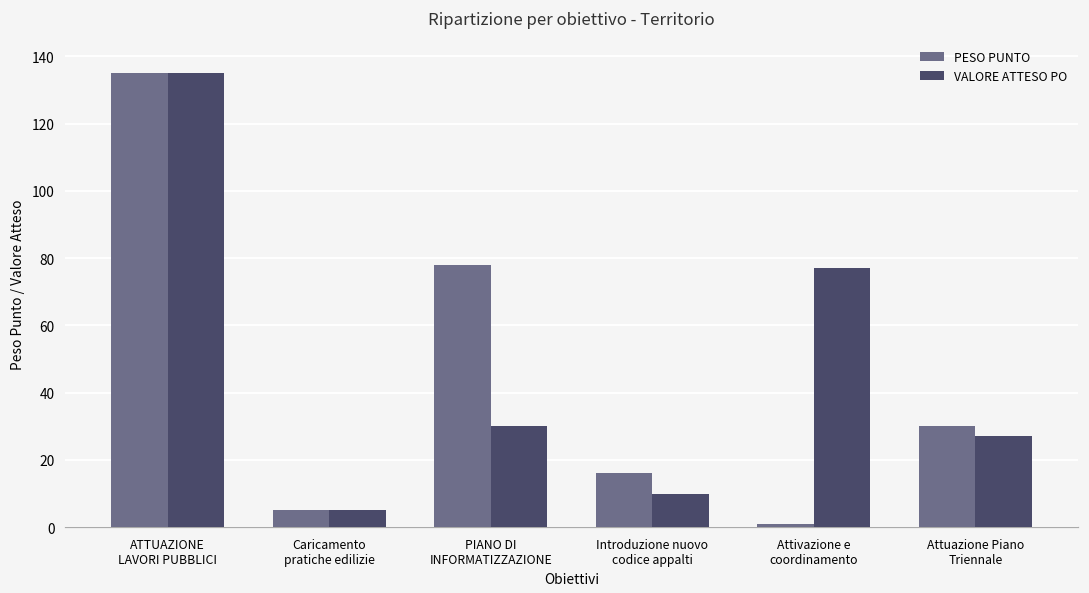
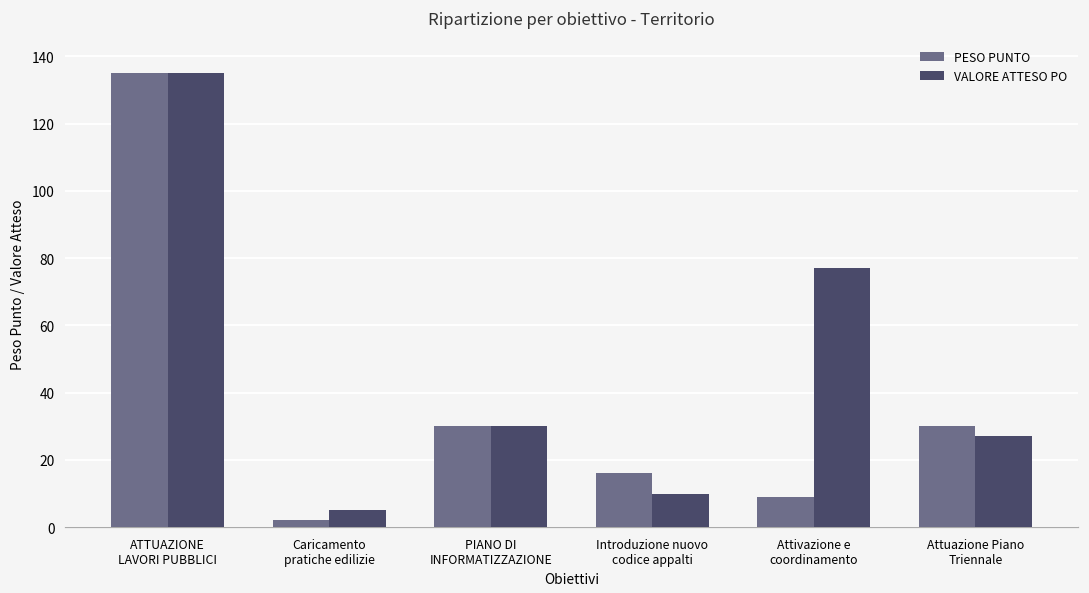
  {
    "PESO PUNTO": {
      "ATTUAZIONE LAVORI PUBBLICI": 135,
-     "Caricamento pratiche edilizie": 5,
-     "PIANO DI INFORMATIZZAZIONE": 78,
+     "Caricamento pratiche edilizie": 2,
+     "PIANO DI INFORMATIZZAZIONE": 30,
      "Introduzione nuovo codice appalti": 16,
-     "Attivazione e coordinamento": 1,
+     "Attivazione e coordinamento": 9,
      "Attuazione Piano Triennale": 30
    },
    "VALORE ATTESO PO": {
      "ATTUAZIONE LAVORI PUBBLICI": 135,
      "Caricamento pratiche edilizie": 5,
      "PIANO DI INFORMATIZZAZIONE": 30,
      "Introduzione nuovo codice appalti": 10,
      "Attivazione e coordinamento": 77,
      "Attuazione Piano Triennale": 27
    }
  }
